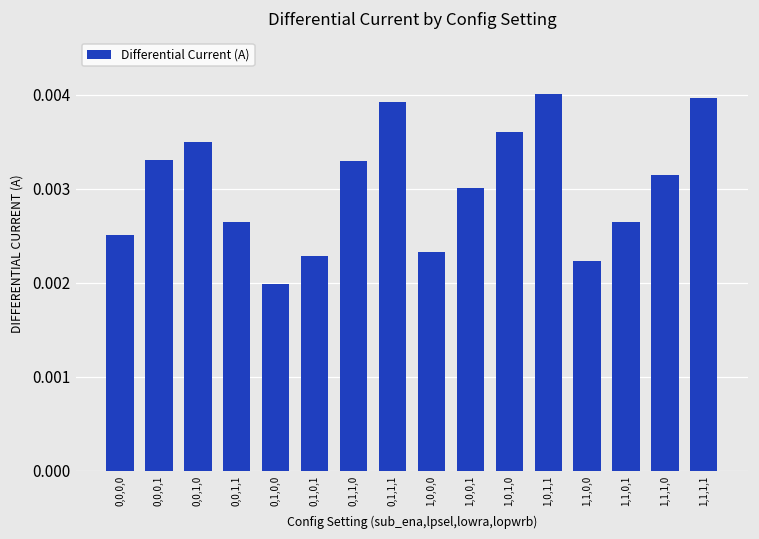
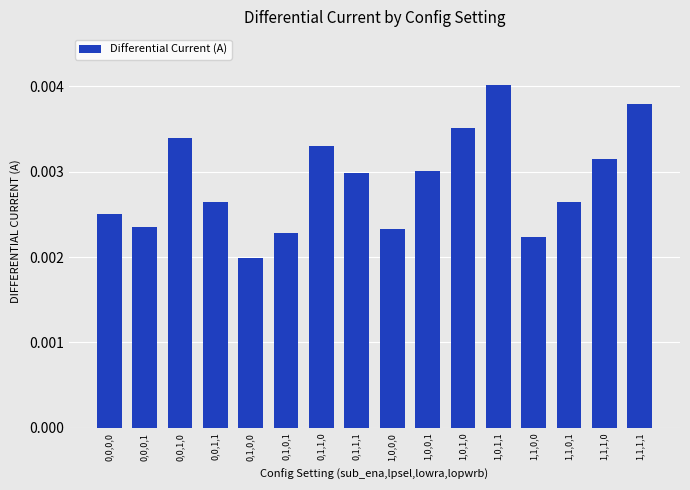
  {
    "0,0,0,0": 0.0025,
-   "0,0,0,1": 0.0033,
-   "0,0,1,0": 0.0035,
+   "0,0,0,1": 0.0024,
+   "0,0,1,0": 0.0034,
    "0,0,1,1": 0.0027,
    "0,1,0,0": 0.0020,
    "0,1,0,1": 0.0023,
    "0,1,1,0": 0.0033,
-   "0,1,1,1": 0.0039,
+   "0,1,1,1": 0.0030,
    "1,0,0,0": 0.0023,
    "1,0,0,1": 0.0030,
-   "1,0,1,0": 0.0036,
+   "1,0,1,0": 0.0035,
    "1,0,1,1": 0.0040,
    "1,1,0,0": 0.0022,
    "1,1,0,1": 0.0027,
    "1,1,1,0": 0.0032,
-   "1,1,1,1": 0.0040
+   "1,1,1,1": 0.0038
  }
